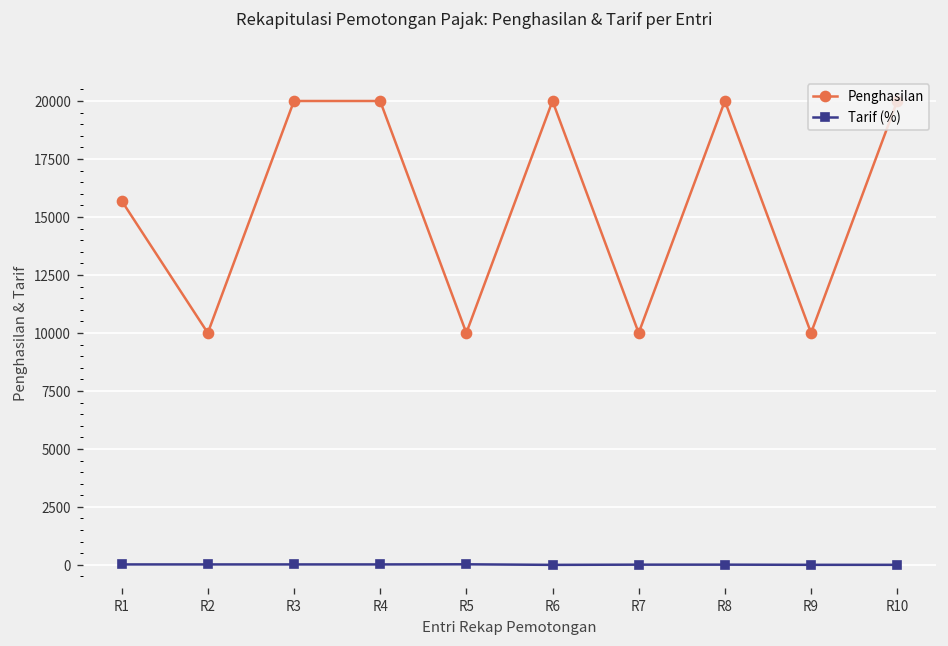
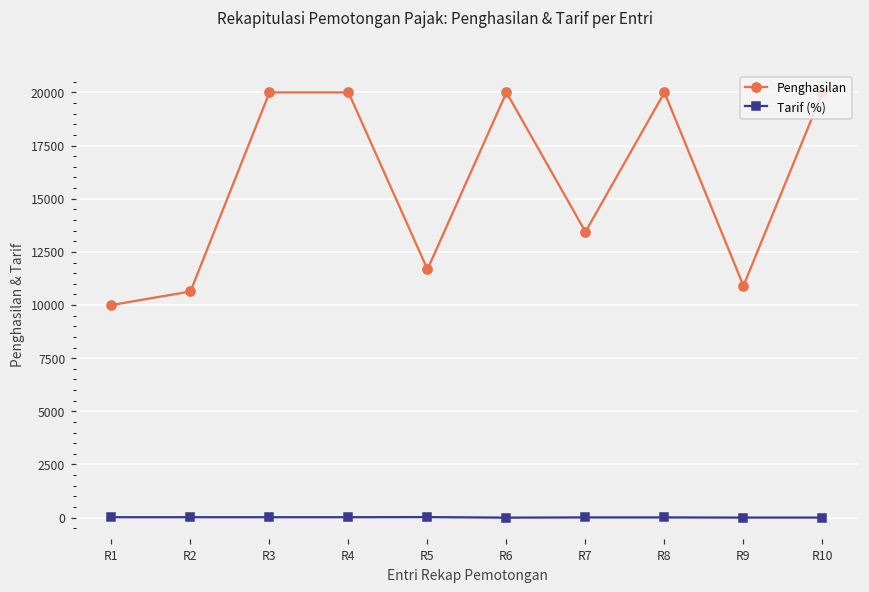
  {
    "Penghasilan": {
-     "R1": 15700,
-     "R2": 10000,
+     "R1": 10000,
+     "R2": 10600,
      "R3": 20000,
      "R4": 20000,
-     "R5": 10000,
+     "R5": 11700,
      "R6": 20000,
-     "R7": 10000,
+     "R7": 13400,
      "R8": 20000,
-     "R9": 10000
+     "R9": 10900
    },
    "Tarif (%)": {
      "R1": 0,
      "R2": 0,
      "R3": 0,
      "R4": 0,
      "R5": 0,
      "R6": 0,
      "R7": 0,
      "R8": 0,
      "R9": 0,
      "R10": 0
    }
  }
